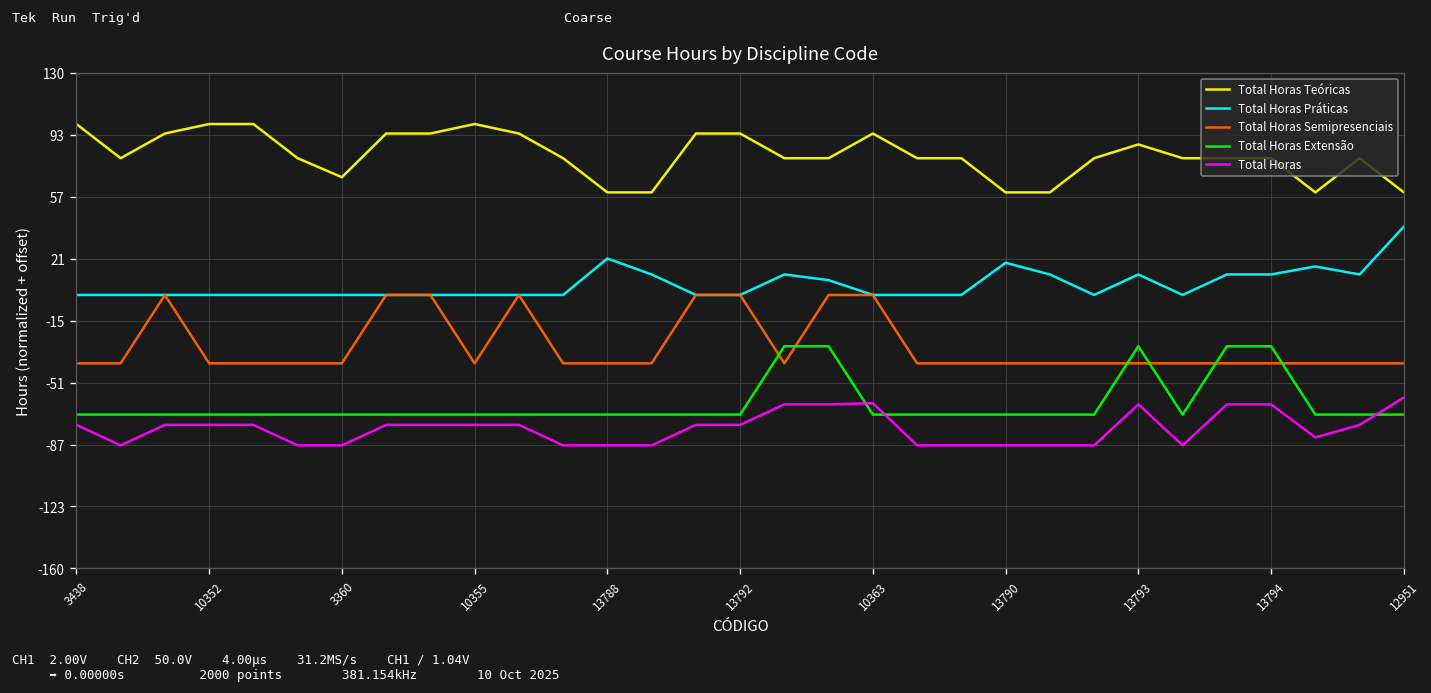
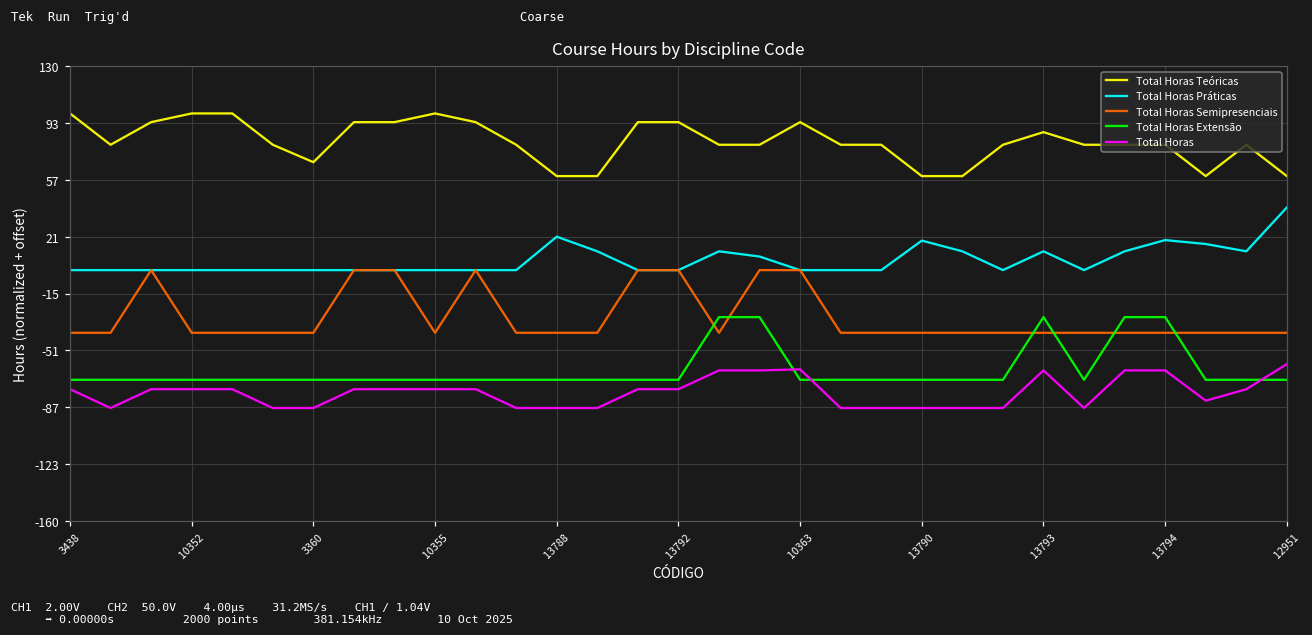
  {
    "Total Horas Teóricas": {
      "3438": 100,
      "10352": 100,
      "3360": 69,
      "10355": 100,
      "13788": 60,
      "13792": 94,
      "10363": 94,
      "13790": 60,
      "13793": 88,
      "12951": 60
    },
    "Total Horas Práticas": {
      "3438": 0,
      "10352": 0,
      "3360": 0,
      "10355": 0,
      "13788": 21,
      "13790": 19,
      "13793": 12,
-     "13794": 12,
+     "13794": 19,
      "12951": 40
    },
    "Total Horas Semipresenciais": {
      "3438": -40,
      "10352": -40,
      "3360": -40,
      "10355": -40,
      "13788": -40,
      "13790": -40,
      "13793": -40,
      "13794": -40,
      "12951": -40
    },
    "Total Horas Extensão": {
      "3438": -70,
      "10352": -70,
      "3360": -70,
      "10355": -70,
      "13788": -70,
      "13792": -70,
      "10363": -70,
      "13790": -70,
      "13793": -30,
      "13794": -30,
      "12951": -70
    },
    "Total Horas": {
      "3438": -76,
      "10352": -76,
      "3360": -88,
      "10355": -76,
      "13788": -88,
      "13792": -76,
      "10363": -63,
      "13790": -88,
      "13793": -64,
      "13794": -64,
      "12951": -60
    }
  }
